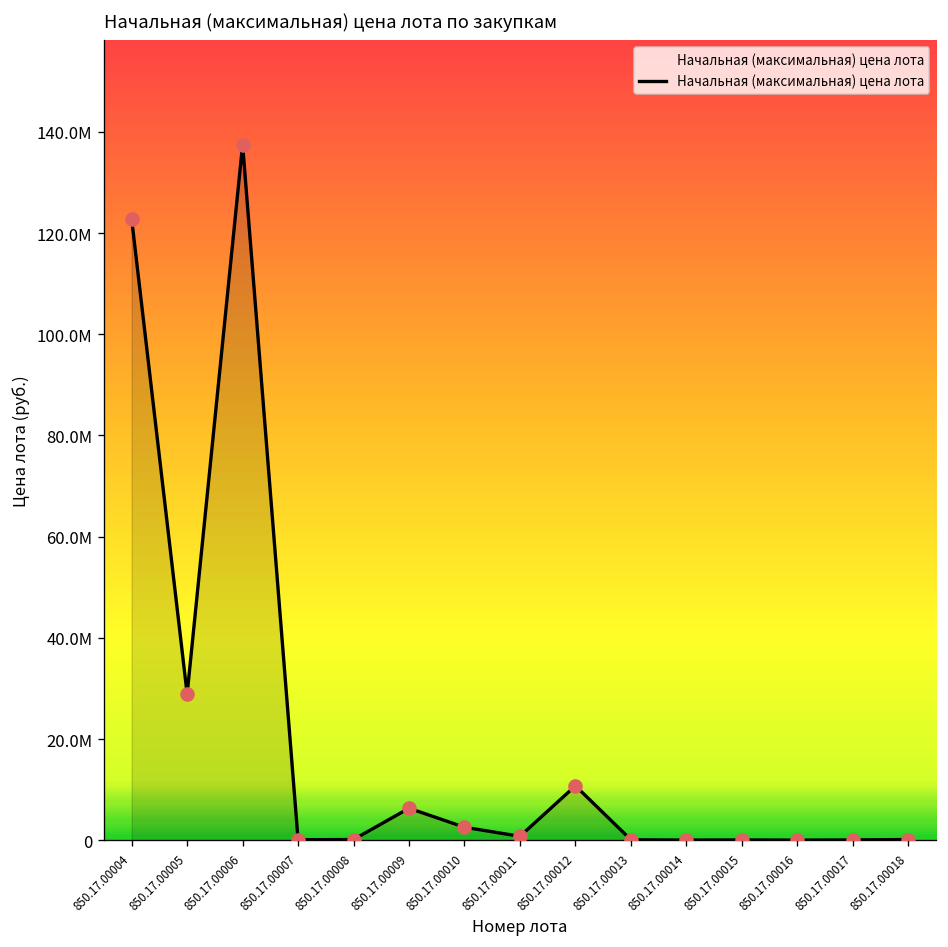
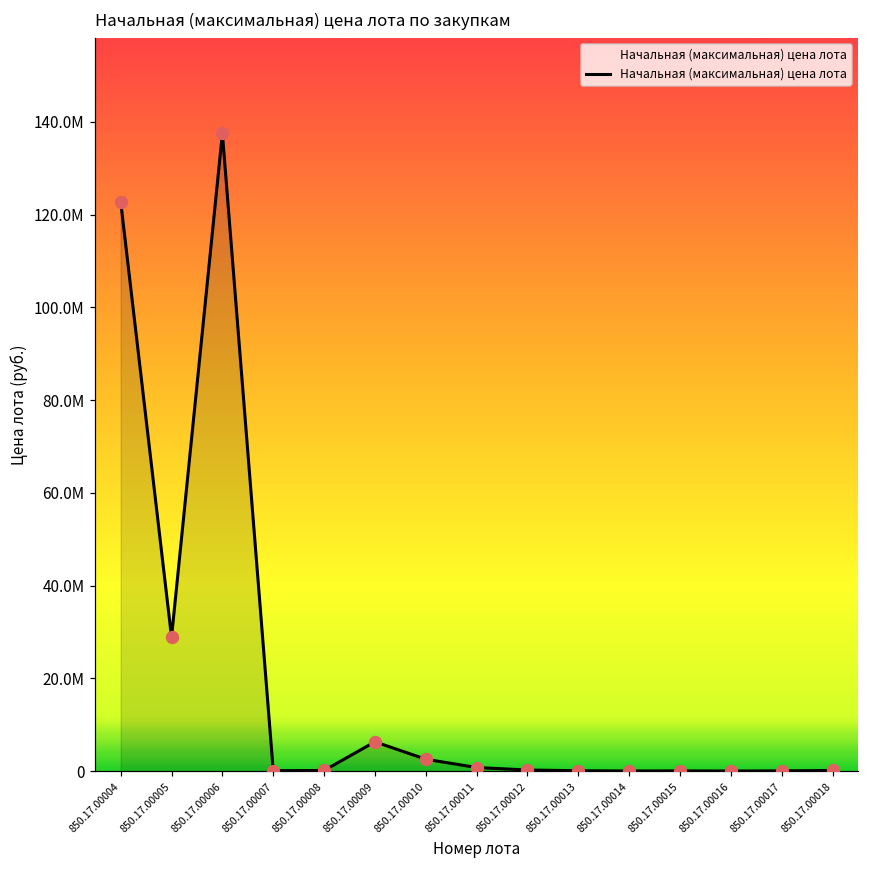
  {
    "850.17.00004": "123М",
    "850.17.00005": "29М",
    "850.17.00006": "138М",
    "850.17.00007": "0М",
    "850.17.00008": "0М",
    "850.17.00009": "6М",
    "850.17.00010": "3М",
    "850.17.00011": "1М",
-   "850.17.00012": "11М",
+   "850.17.00012": "0М",
    "850.17.00013": "0М",
    "850.17.00014": "0М",
    "850.17.00015": "0М",
    "850.17.00016": "0М",
    "850.17.00017": "0М",
    "850.17.00018": "0М"
  }
